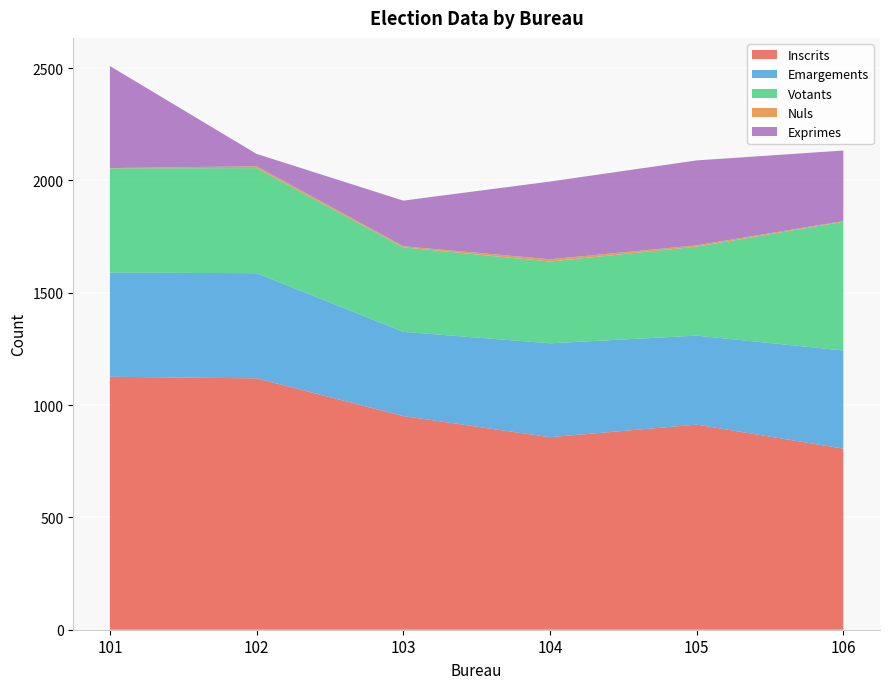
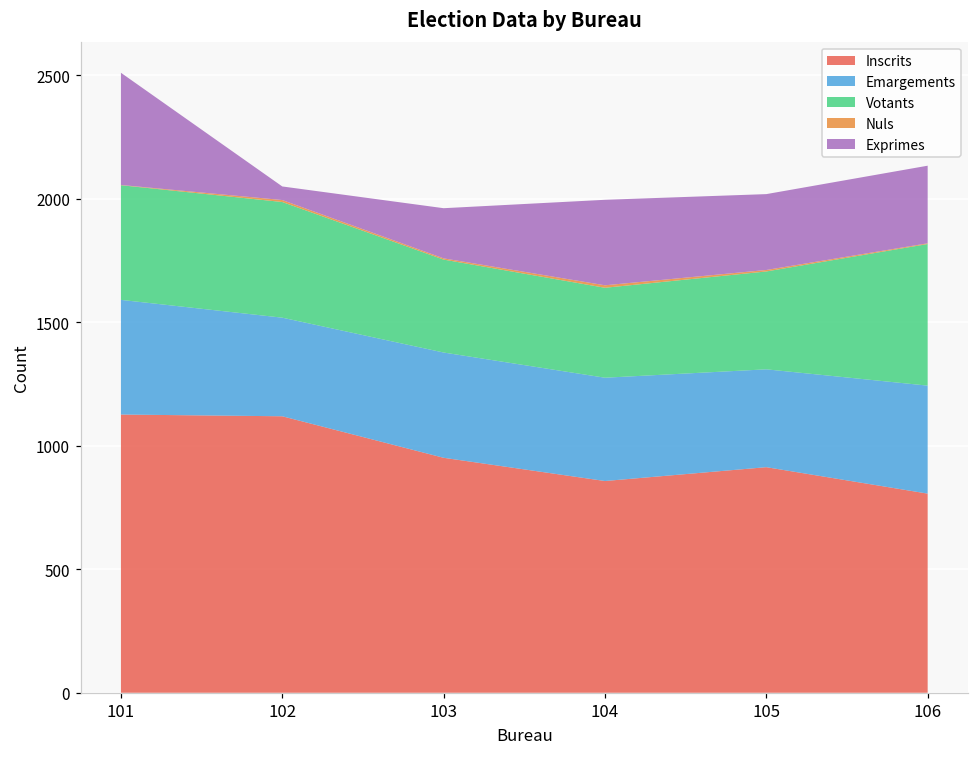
  {
    "Emargements": {
      "101": 460,
-     "102": 470,
-     "103": 380,
+     "102": 400,
+     "103": 430,
      "104": 420,
      "105": 400,
      "106": 440
    },
    "Exprimes": {
      "101": 450,
      "102": 60,
      "103": 200,
      "104": 350,
-     "105": 380,
+     "105": 310,
      "106": 310
    }
  }
